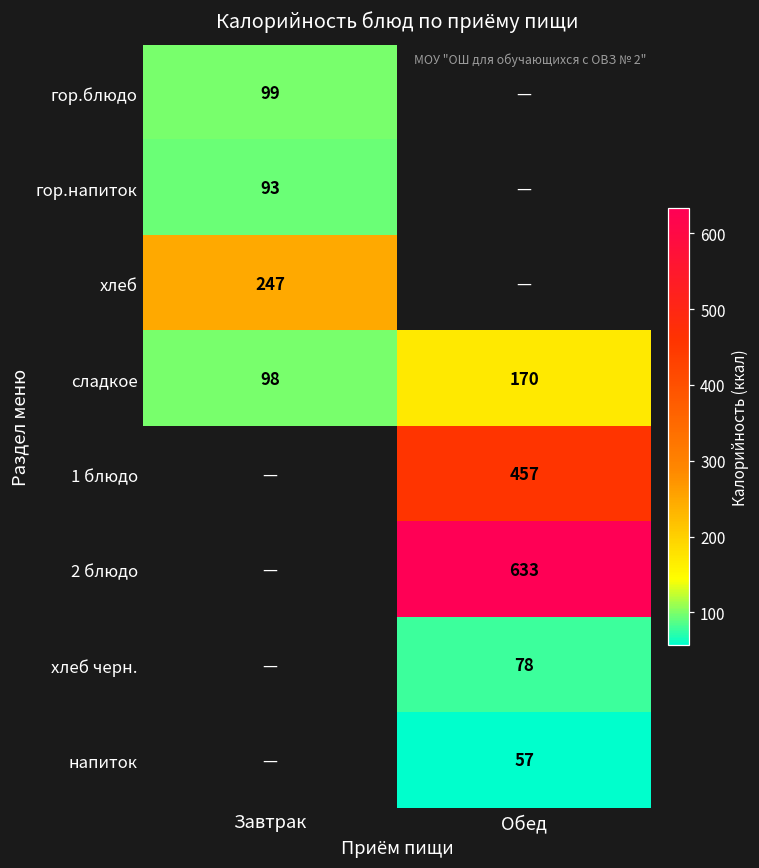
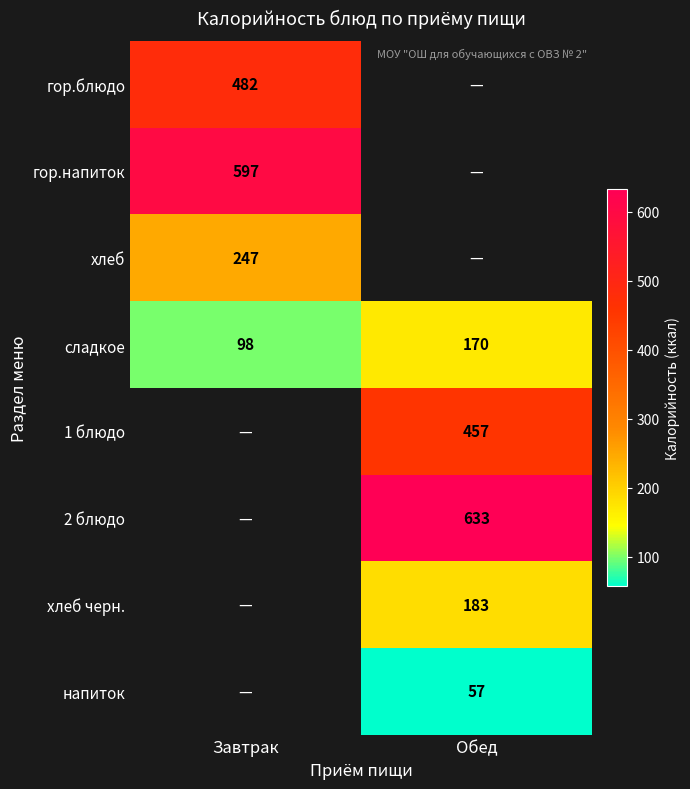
  {
    "гор.блюдо": {
-     "Завтрак": 99
+     "Завтрак": 482
    },
    "гор.напиток": {
-     "Завтрак": 93
+     "Завтрак": 597
    },
    "хлеб": {
      "Завтрак": 247
    },
    "сладкое": {
      "Завтрак": 98,
      "Обед": 170
    },
    "1 блюдо": {
      "Обед": 457
    },
    "2 блюдо": {
      "Обед": 633
    },
    "хлеб черн.": {
-     "Обед": 78
+     "Обед": 183
    },
    "напиток": {
      "Обед": 57
    }
  }
